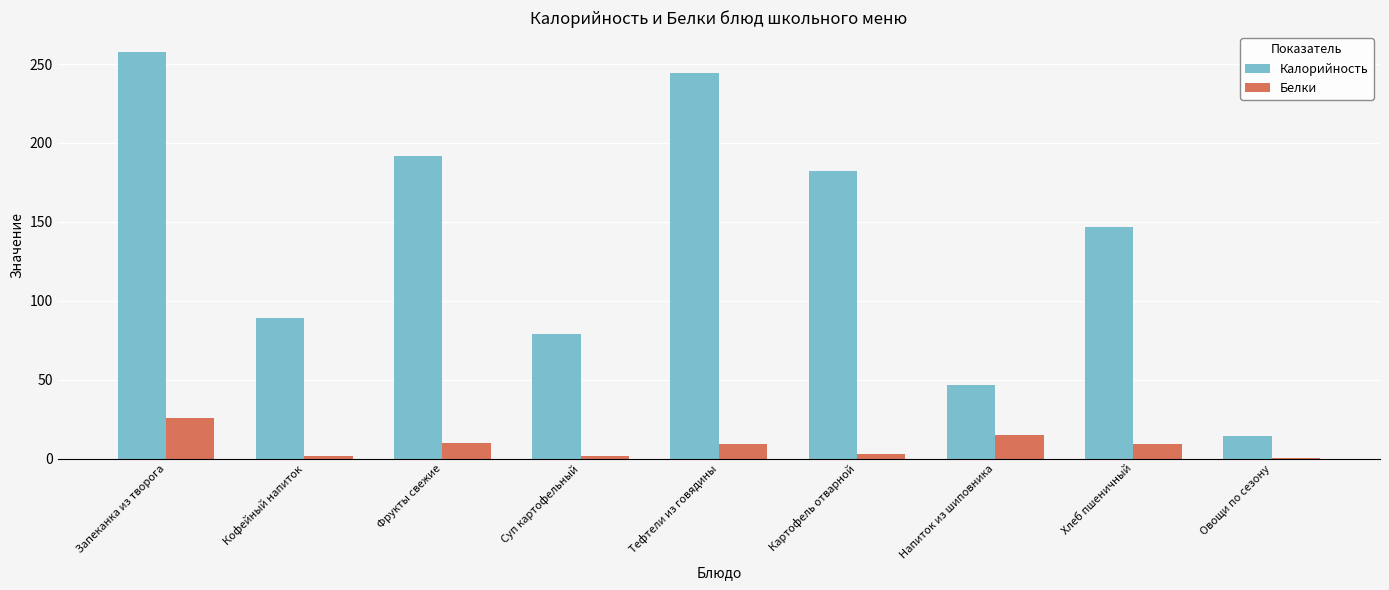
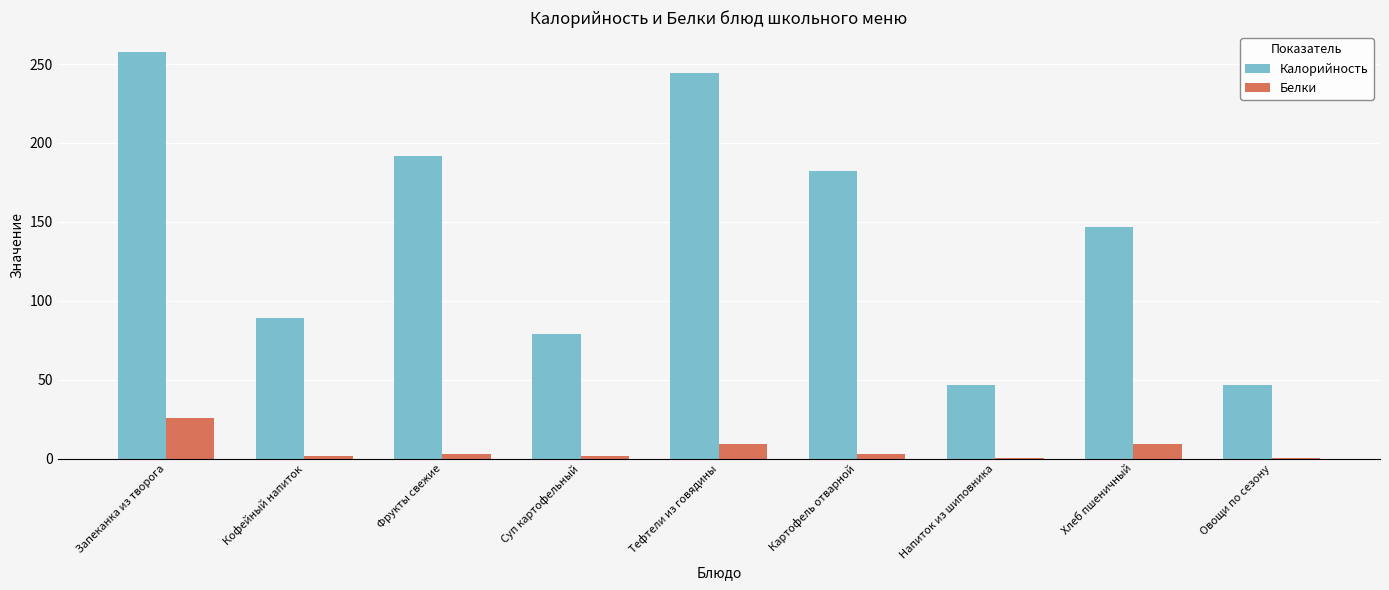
  {
    "Калорийность": {
      "Запеканка из творога": 257,
      "Кофейный напиток": 89,
      "Фрукты свежие": 192,
      "Суп картофельный": 79,
      "Тефтели из говядины": 244,
      "Картофель отварной": 182,
      "Напиток из шиповника": 47,
      "Хлеб пшеничный": 146,
-     "Овощи по сезону": 14
+     "Овощи по сезону": 47
    },
    "Белки": {
      "Запеканка из творога": 26,
-     "Фрукты свежие": 10,
+     "Фрукты свежие": 3,
      "Суп картофельный": 2,
      "Тефтели из говядины": 9,
      "Картофель отварной": 3,
-     "Напиток из шиповника": 15,
+     "Напиток из шиповника": 1,
      "Хлеб пшеничный": 9
    }
  }
